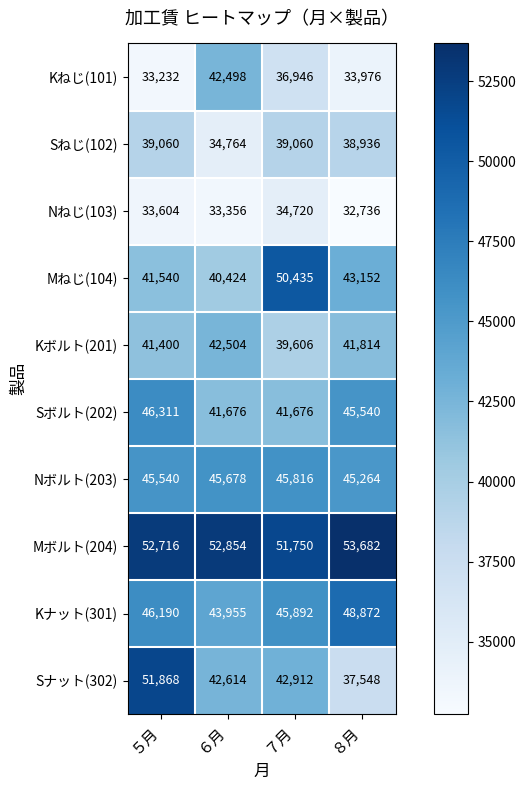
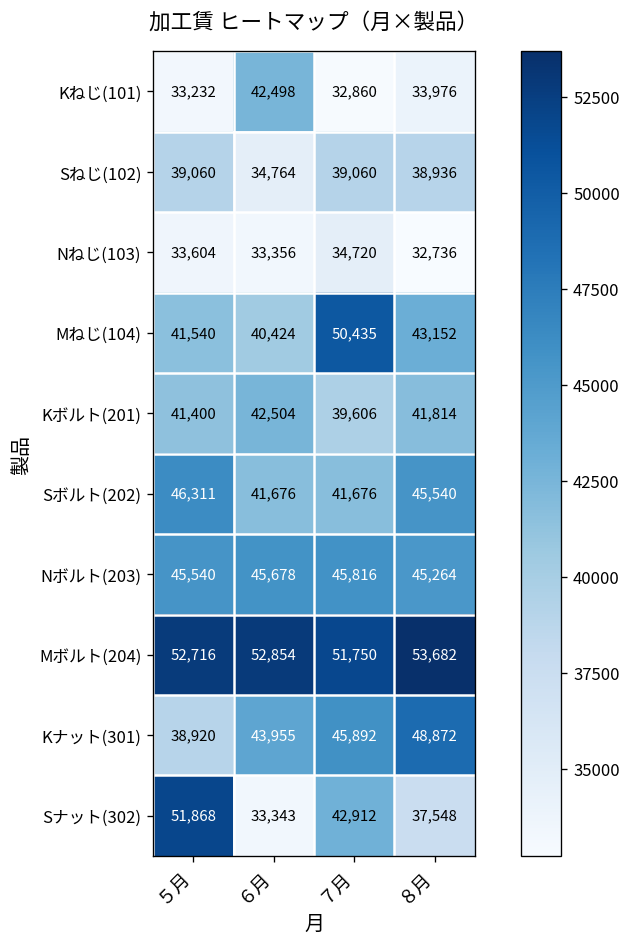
  {
    "Kねじ(101)": {
      "５月": "33,232",
      "６月": "42,498",
-     "７月": "36,946",
+     "７月": "32,860",
      "８月": "33,976"
    },
    "Sねじ(102)": {
      "５月": "39,060",
      "６月": "34,764",
      "７月": "39,060",
      "８月": "38,936"
    },
    "Nねじ(103)": {
      "５月": "33,604",
      "６月": "33,356",
      "７月": "34,720",
      "８月": "32,736"
    },
    "Mねじ(104)": {
      "５月": "41,540",
      "６月": "40,424",
      "７月": "50,435",
      "８月": "43,152"
    },
    "Kボルト(201)": {
      "５月": "41,400",
      "６月": "42,504",
      "７月": "39,606",
      "８月": "41,814"
    },
    "Sボルト(202)": {
      "５月": "46,311",
      "６月": "41,676",
      "７月": "41,676",
      "８月": "45,540"
    },
    "Nボルト(203)": {
      "５月": "45,540",
      "６月": "45,678",
      "７月": "45,816",
      "８月": "45,264"
    },
    "Mボルト(204)": {
      "５月": "52,716",
      "６月": "52,854",
      "７月": "51,750",
      "８月": "53,682"
    },
    "Kナット(301)": {
-     "５月": "46,190",
+     "５月": "38,920",
      "６月": "43,955",
      "７月": "45,892",
      "８月": "48,872"
    },
    "Sナット(302)": {
      "５月": "51,868",
-     "６月": "42,614",
+     "６月": "33,343",
      "７月": "42,912",
      "８月": "37,548"
    }
  }
